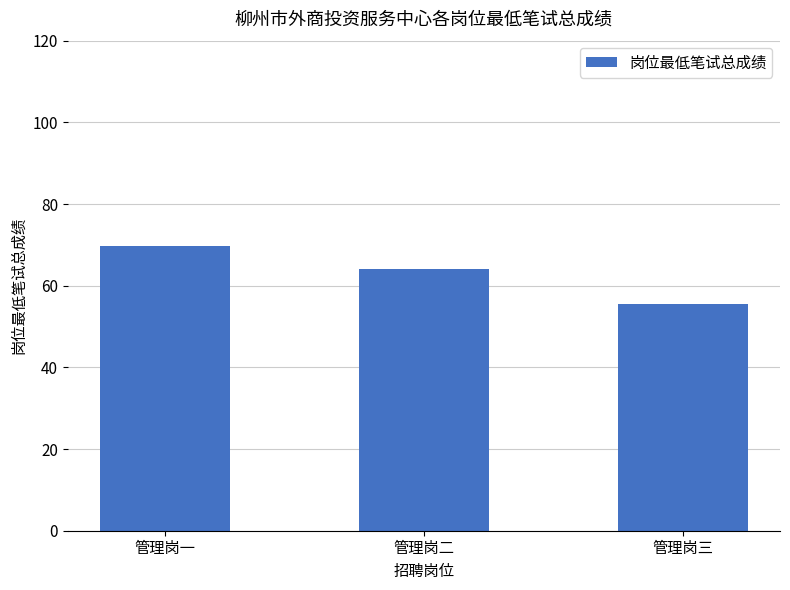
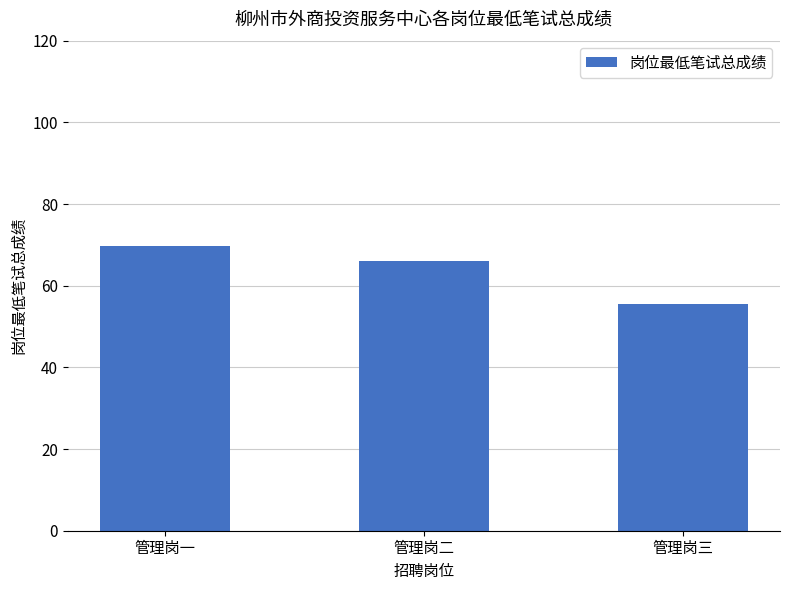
  {
    "管理岗一": 70,
-   "管理岗二": 64,
+   "管理岗二": 66,
    "管理岗三": 55
  }
